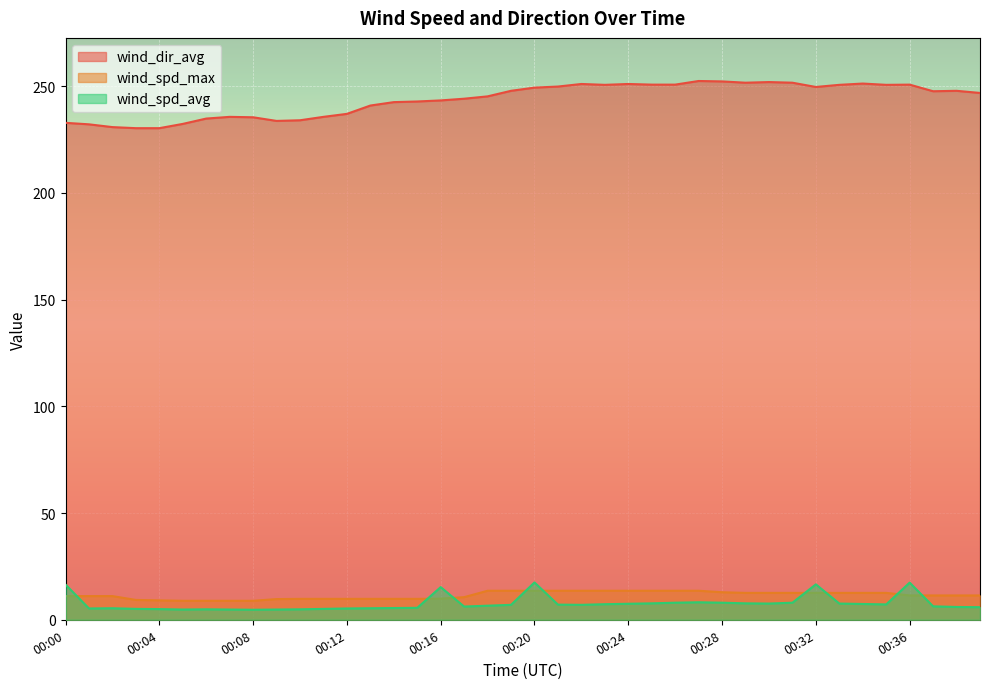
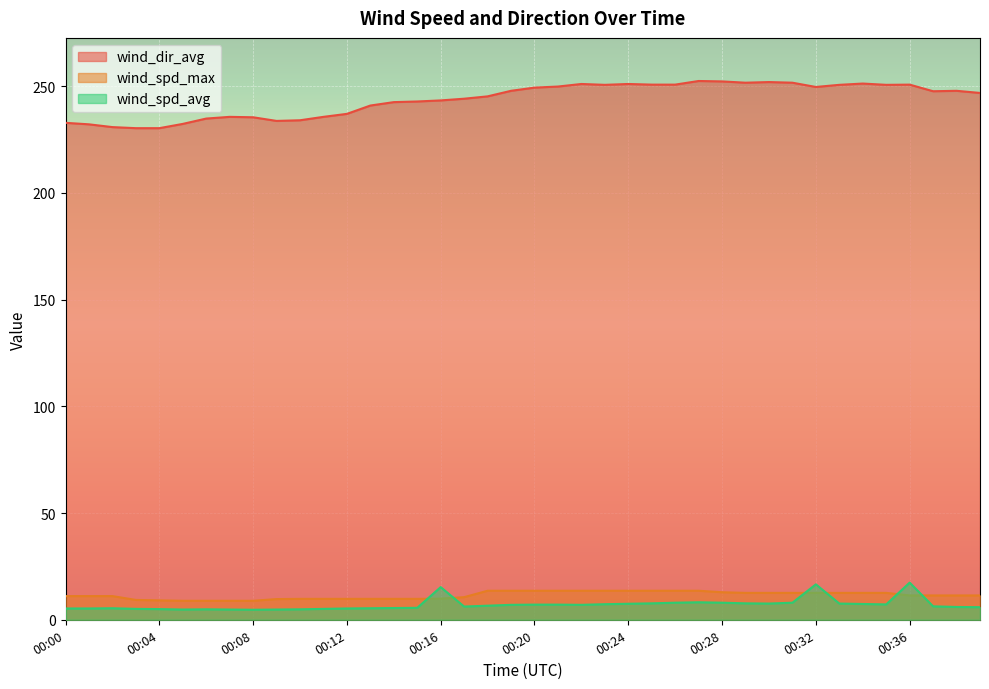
  {
    "wind_spd_avg": {
-     "00:00": 17,
+     "00:00": 5,
      "00:04": 5,
      "00:08": 5,
      "00:12": 5,
      "00:16": 15,
-     "00:20": 18,
+     "00:20": 7,
      "00:24": 8,
      "00:28": 8,
      "00:32": 17,
      "00:36": 17
    }
  }
